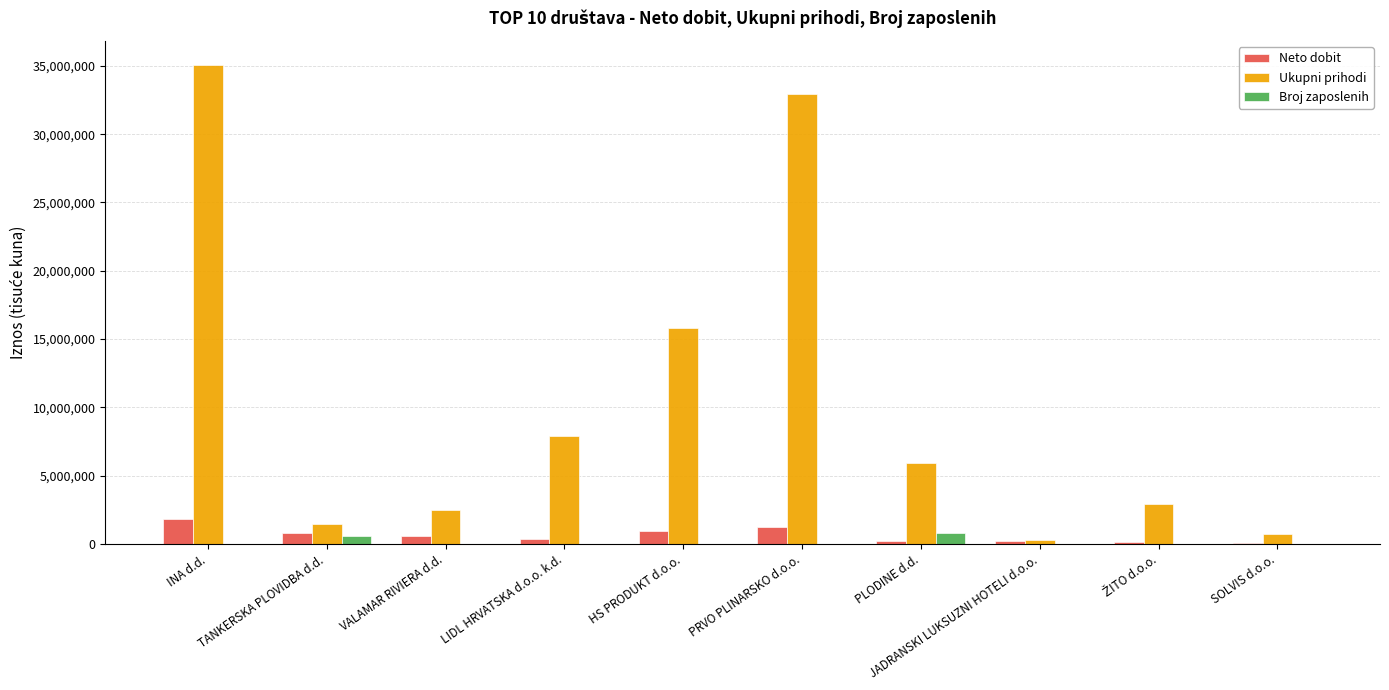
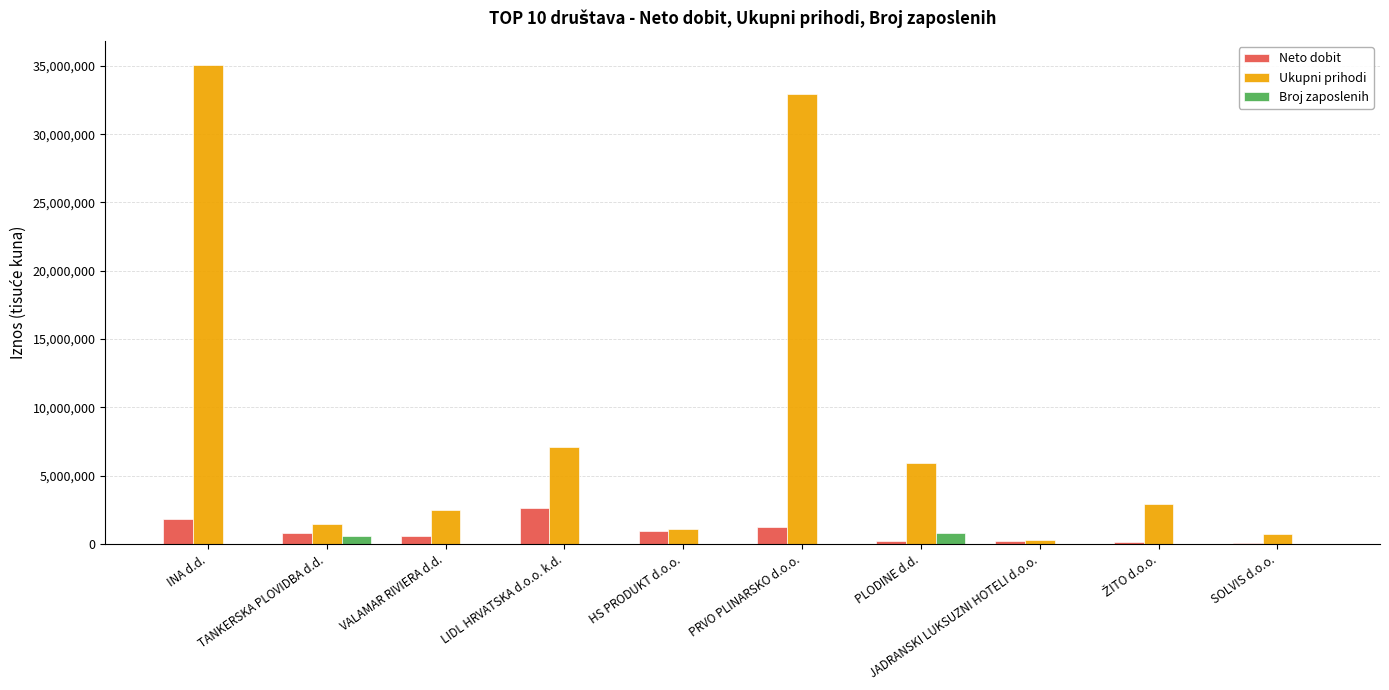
  {
    "Neto dobit": {
      "INA d.d.": "1,800,000",
      "TANKERSKA PLOVIDBA d.d.": "800,000",
      "VALAMAR RIVIERA d.d.": "600,000",
-     "LIDL HRVATSKA d.o.o. k.d.": "400,000",
+     "LIDL HRVATSKA d.o.o. k.d.": "2,600,000",
      "HS PRODUKT d.o.o.": "900,000",
      "PRVO PLINARSKO d.o.o.": "1,200,000",
      "PLODINE d.d.": "200,000",
      "JADRANSKI LUKSUZNI HOTELI d.o.o.": "200,000"
    },
    "Ukupni prihodi": {
      "INA d.d.": "35,100,000",
      "TANKERSKA PLOVIDBA d.d.": "1,400,000",
      "VALAMAR RIVIERA d.d.": "2,500,000",
-     "LIDL HRVATSKA d.o.o. k.d.": "7,900,000",
-     "HS PRODUKT d.o.o.": "15,800,000",
+     "LIDL HRVATSKA d.o.o. k.d.": "7,100,000",
+     "HS PRODUKT d.o.o.": "1,100,000",
      "PRVO PLINARSKO d.o.o.": "32,900,000",
      "PLODINE d.d.": "6,000,000",
      "JADRANSKI LUKSUZNI HOTELI d.o.o.": "300,000",
      "ŽITO d.o.o.": "3,000,000",
      "SOLVIS d.o.o.": "700,000"
    },
    "Broj zaposlenih": {
      "TANKERSKA PLOVIDBA d.d.": "600,000",
      "PLODINE d.d.": "800,000",
      "JADRANSKI LUKSUZNI HOTELI d.o.o.": "0"
    }
  }
